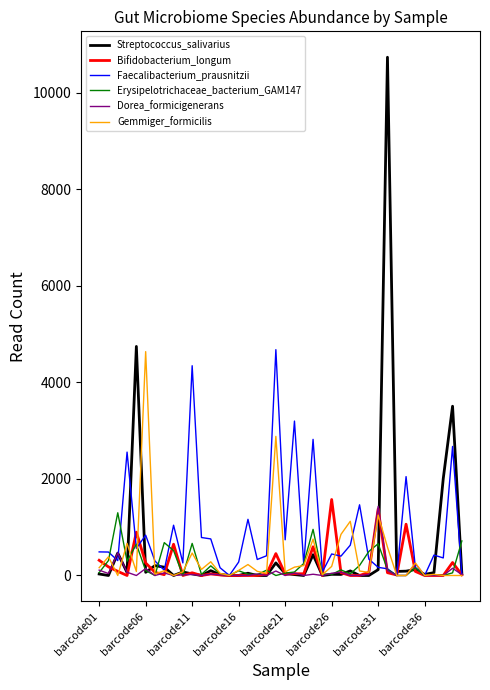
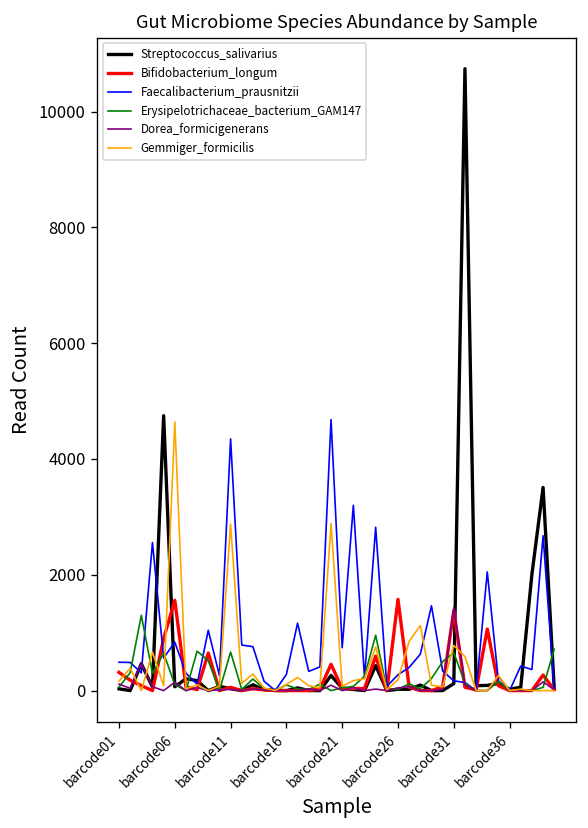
  {
    "Bifidobacterium_longum": {
      "barcode01": 300,
-     "barcode06": 300,
+     "barcode06": 1600,
      "barcode26": 1600,
      "barcode31": 1400
    },
    "Faecalibacterium_prausnitzii": {
      "barcode01": 500,
      "barcode06": 800,
      "barcode11": 4300,
      "barcode16": 300,
      "barcode21": 700,
-     "barcode26": 400
+     "barcode26": 300
    },
    "Erysipelotrichaceae_bacterium_GAM147": {
      "barcode11": 700,
      "barcode31": 700
    },
    "Dorea_formicigenerans": {
      "barcode31": 1400
    },
    "Gemmiger_formicilis": {
      "barcode06": 4600,
-     "barcode11": 500,
+     "barcode11": 2900,
      "barcode26": 200,
-     "barcode31": 1300
+     "barcode31": 800
    }
  }
